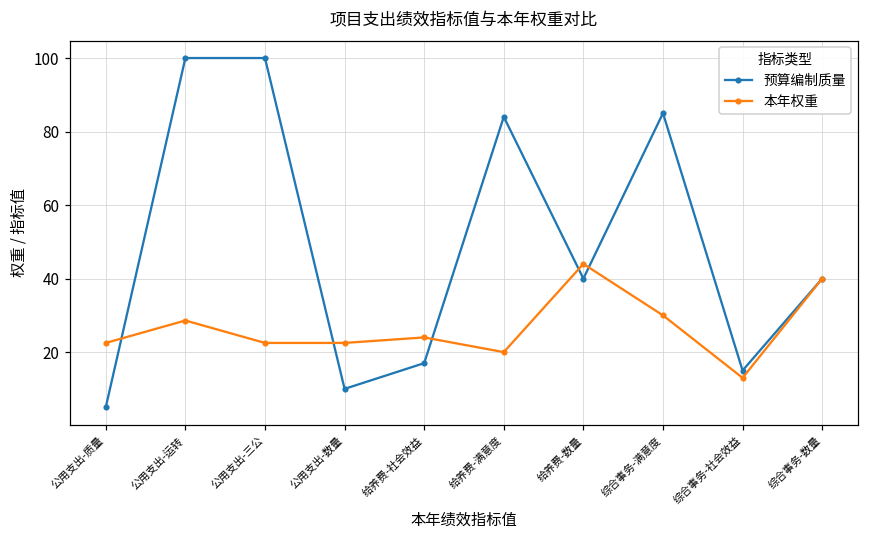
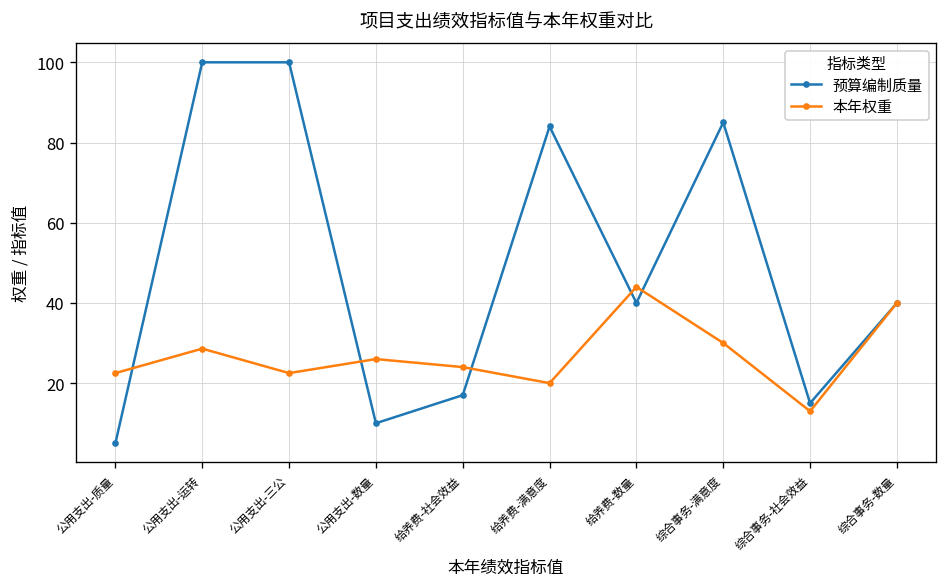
  {
    "预算编制质量": {
      "公用支出-质量": 5,
      "公用支出-运转": 100,
      "公用支出-三公": 100,
      "公用支出-数量": 10,
      "给养费-社会效益": 17,
      "给养费-满意度": 84,
      "给养费-数量": 40,
      "综合事务-满意度": 85,
      "综合事务-社会效益": 15
    },
    "本年权重": {
      "公用支出-质量": 23,
      "公用支出-运转": 29,
      "公用支出-三公": 23,
-     "公用支出-数量": 23,
+     "公用支出-数量": 26,
      "给养费-社会效益": 24,
      "给养费-满意度": 20,
      "给养费-数量": 44,
      "综合事务-满意度": 30,
      "综合事务-社会效益": 13
    }
  }
